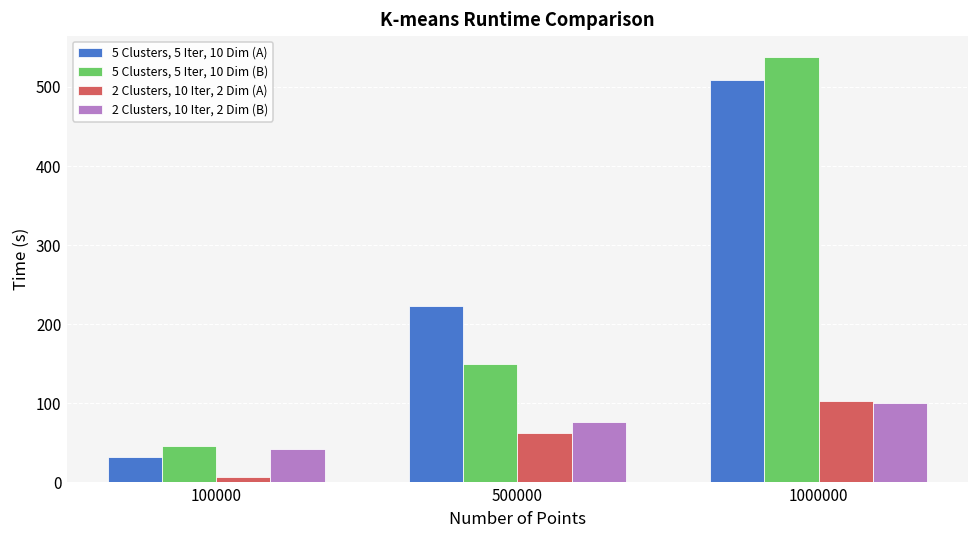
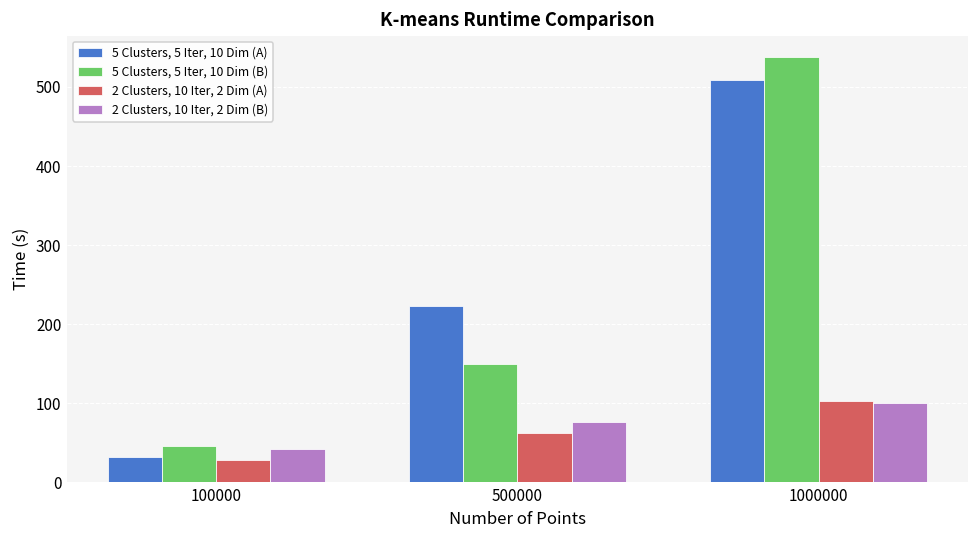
  {
    "5 Clusters, 5 Iter, 10 Dim (A)": {
      "100000": 30,
      "500000": 220,
      "1000000": 510
    },
    "5 Clusters, 5 Iter, 10 Dim (B)": {
      "100000": 50,
      "500000": 150,
      "1000000": 540
    },
    "2 Clusters, 10 Iter, 2 Dim (A)": {
-     "100000": 10,
+     "100000": 30,
      "500000": 60,
      "1000000": 100
    },
    "2 Clusters, 10 Iter, 2 Dim (B)": {
      "100000": 40,
      "500000": 80,
      "1000000": 100
    }
  }
